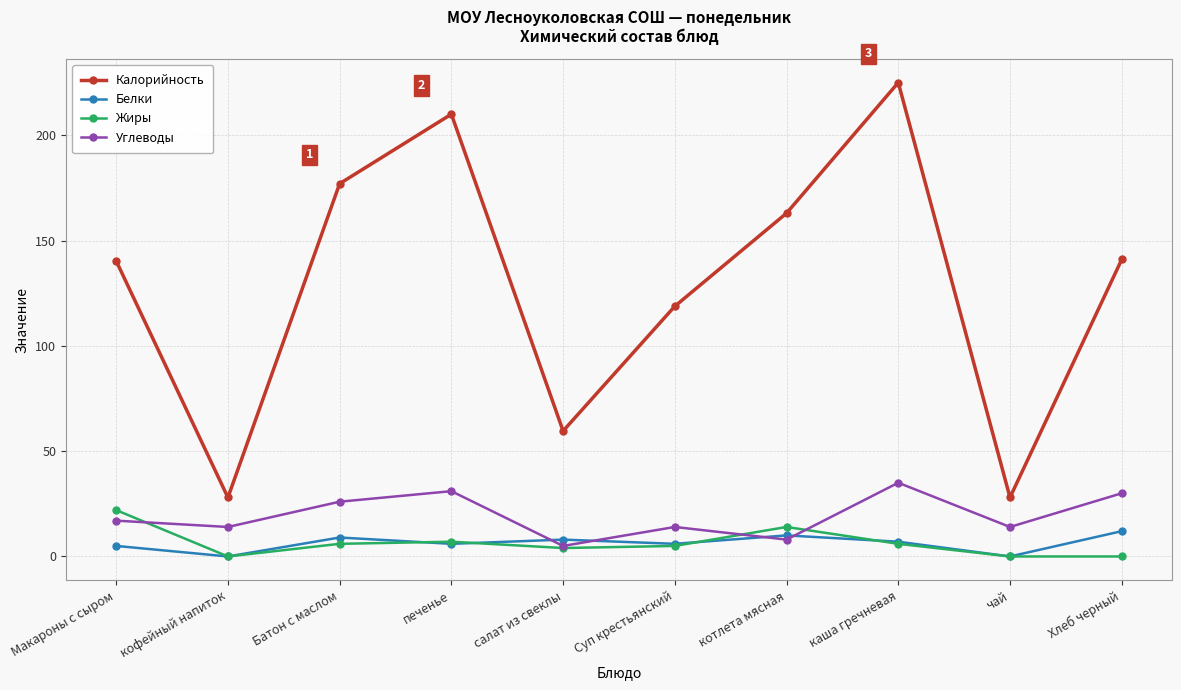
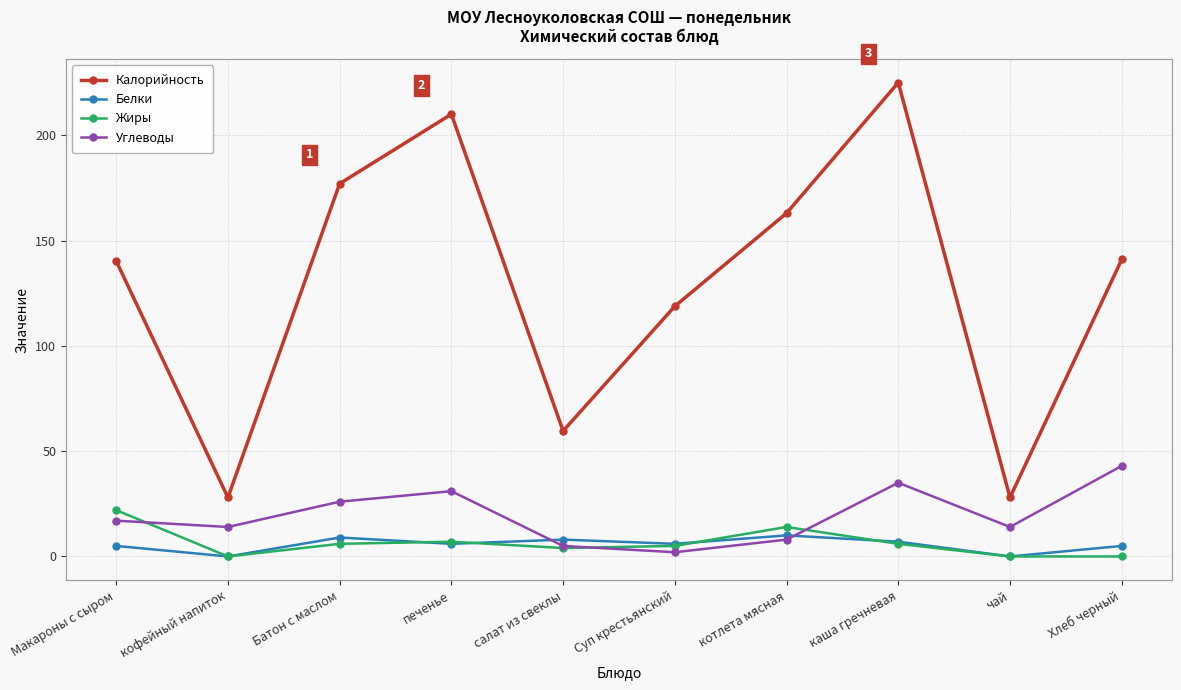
  {
    "Калорийность": {
      "Макароны с сыром": 140,
      "кофейный напиток": 28,
      "Батон с маслом": 177,
      "печенье": 210,
      "салат из свеклы": 60,
      "Суп крестьянский": 119,
      "котлета мясная": 163,
      "каша гречневая": 225,
      "чай": 28,
      "Хлеб черный": 141
    },
    "Белки": {
      "Макароны с сыром": 5,
      "Батон с маслом": 9,
      "салат из свеклы": 8,
      "котлета мясная": 10,
-     "Хлеб черный": 12
+     "Хлеб черный": 5
    },
    "Жиры": {
      "Макароны с сыром": 22,
      "Батон с маслом": 6,
      "котлета мясная": 14,
      "Хлеб черный": 0
    },
    "Углеводы": {
      "Макароны с сыром": 17,
      "кофейный напиток": 14,
      "Батон с маслом": 26,
      "печенье": 31,
-     "Суп крестьянский": 14,
+     "Суп крестьянский": 2,
      "котлета мясная": 8,
      "каша гречневая": 35,
      "чай": 14,
-     "Хлеб черный": 30
+     "Хлеб черный": 43
    }
  }
